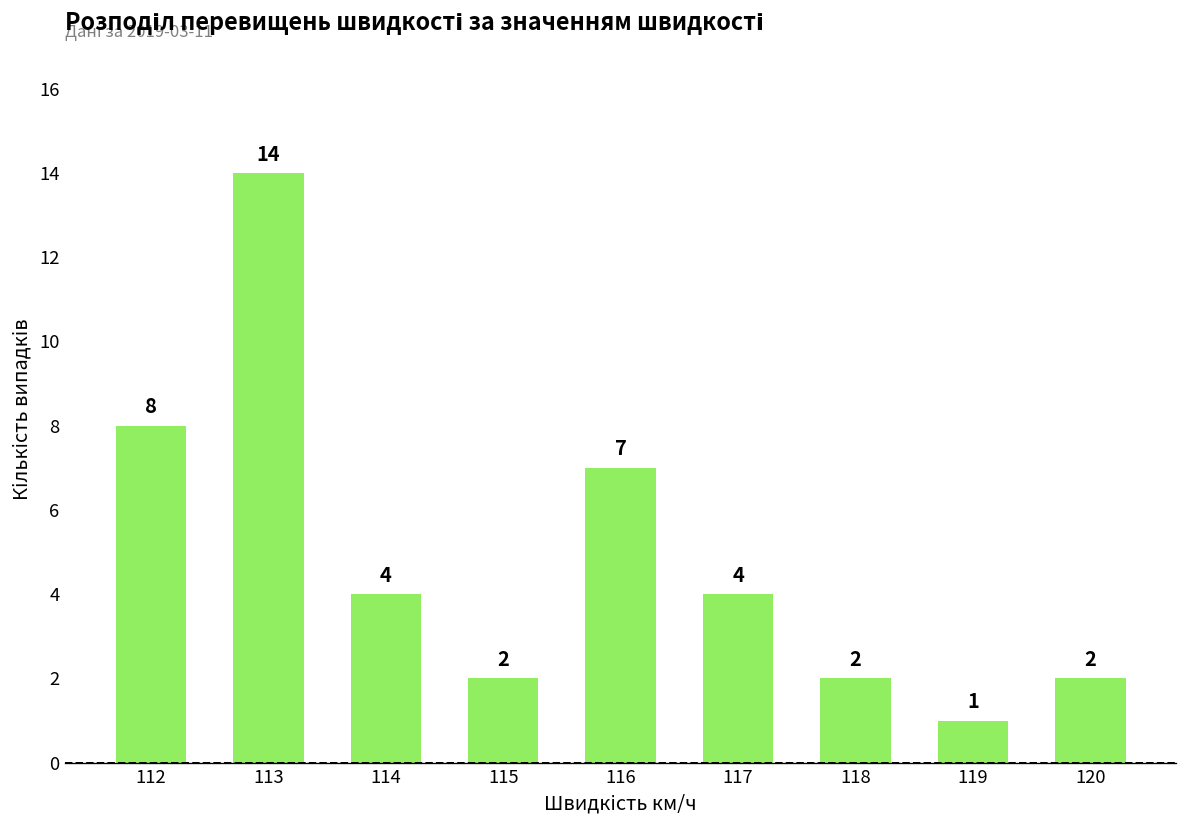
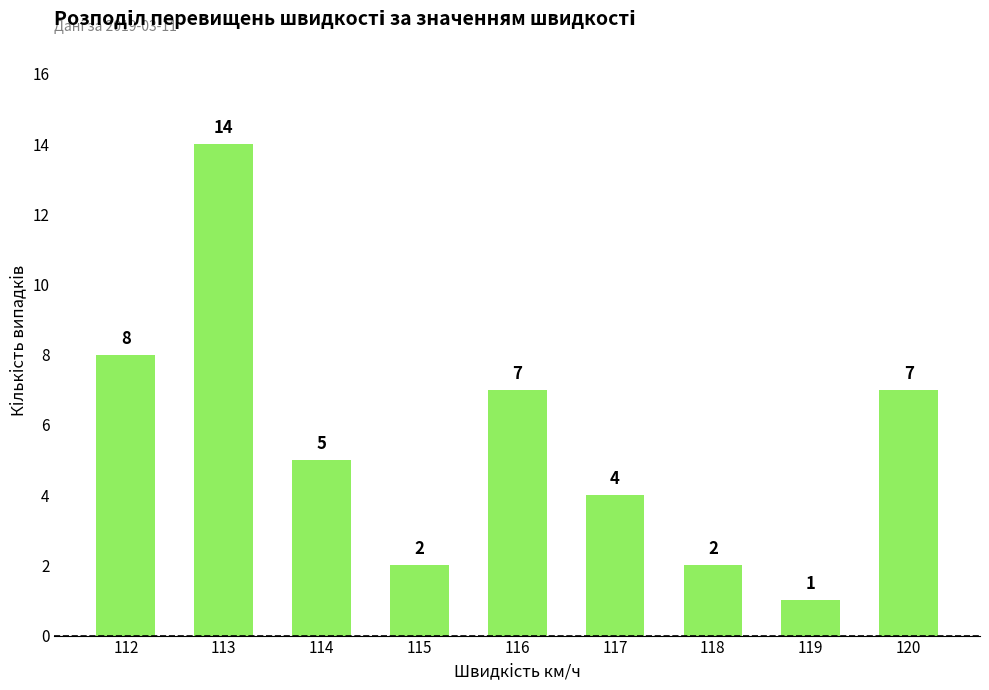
  {
    "112": 8,
    "113": 14,
-   "114": 4,
+   "114": 5,
    "115": 2,
    "116": 7,
    "117": 4,
    "118": 2,
    "119": 1,
-   "120": 2
+   "120": 7
  }
